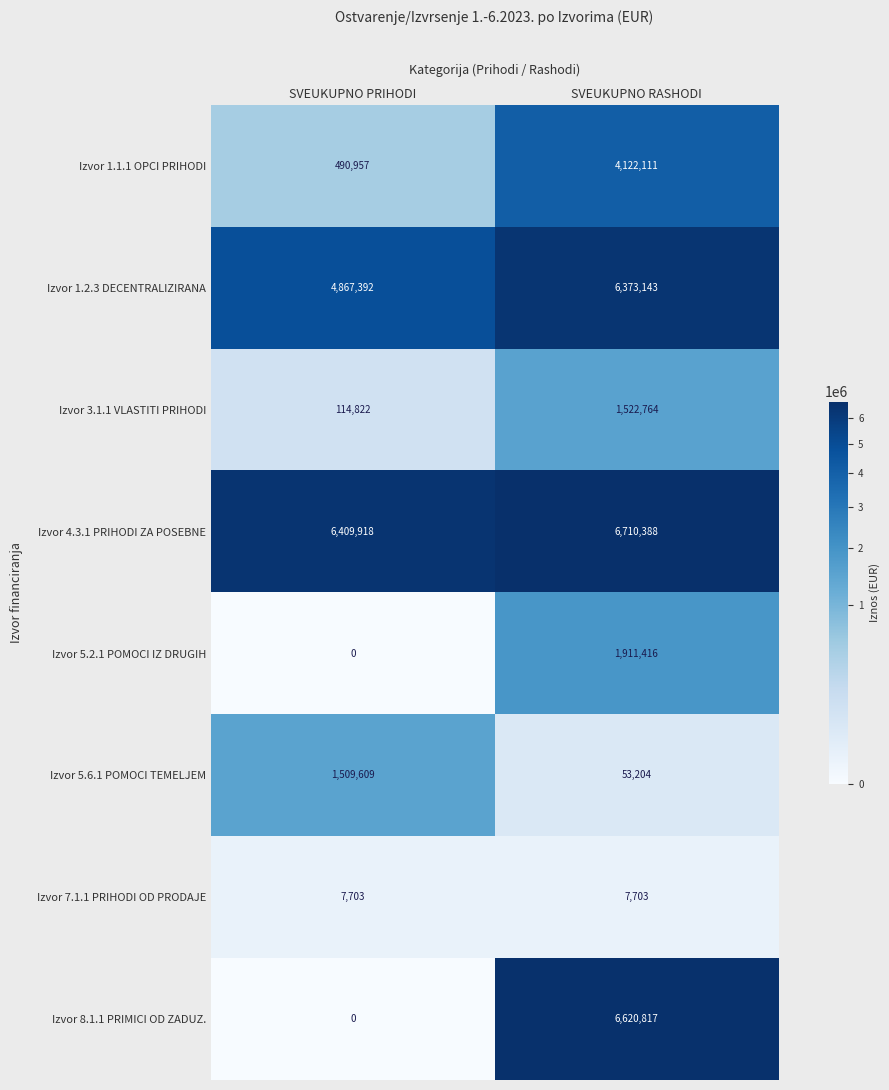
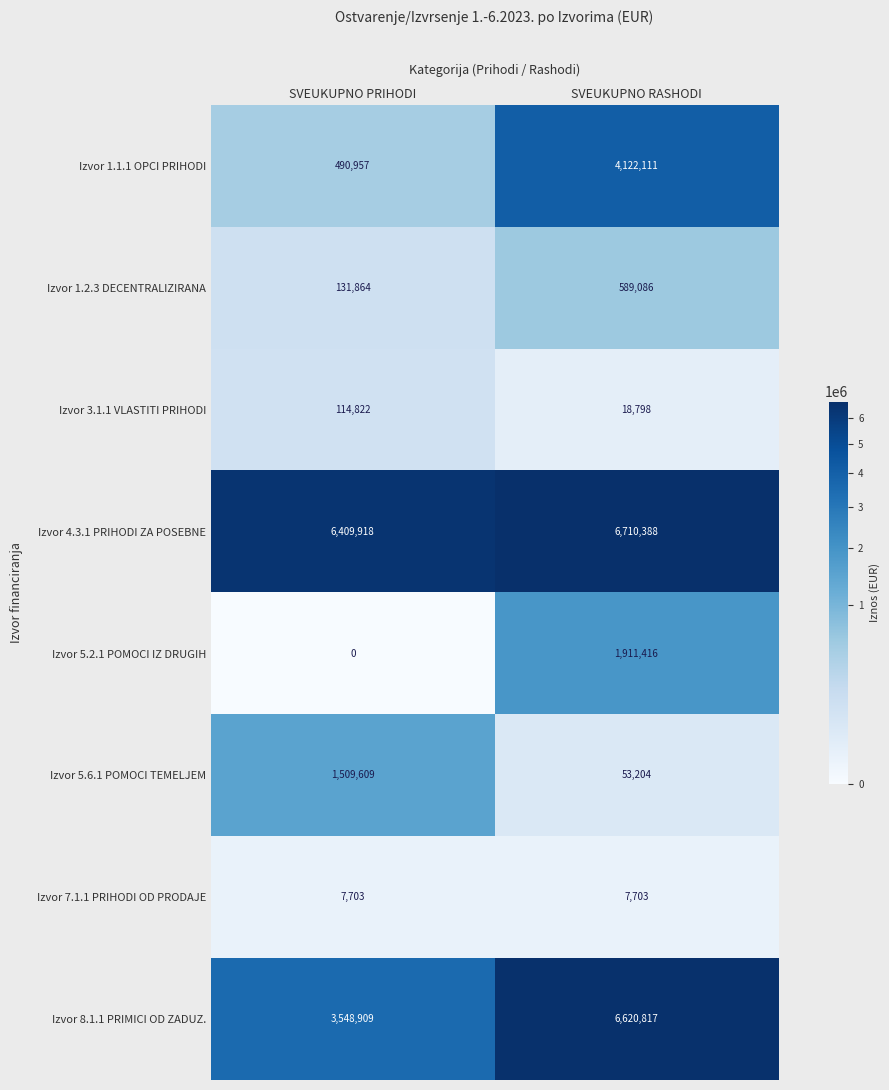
  {
    "Izvor 1.1.1 OPCI PRIHODI": {
      "SVEUKUPNO PRIHODI": "490,957",
      "SVEUKUPNO RASHODI": "4,122,111"
    },
    "Izvor 1.2.3 DECENTRALIZIRANA": {
-     "SVEUKUPNO PRIHODI": "4,867,392",
-     "SVEUKUPNO RASHODI": "6,373,143"
+     "SVEUKUPNO PRIHODI": "131,864",
+     "SVEUKUPNO RASHODI": "589,086"
    },
    "Izvor 3.1.1 VLASTITI PRIHODI": {
      "SVEUKUPNO PRIHODI": "114,822",
-     "SVEUKUPNO RASHODI": "1,522,764"
+     "SVEUKUPNO RASHODI": "18,798"
    },
    "Izvor 4.3.1 PRIHODI ZA POSEBNE": {
      "SVEUKUPNO PRIHODI": "6,409,918",
      "SVEUKUPNO RASHODI": "6,710,388"
    },
    "Izvor 5.2.1 POMOCI IZ DRUGIH": {
      "SVEUKUPNO PRIHODI": "0",
      "SVEUKUPNO RASHODI": "1,911,416"
    },
    "Izvor 5.6.1 POMOCI TEMELJEM": {
      "SVEUKUPNO PRIHODI": "1,509,609",
      "SVEUKUPNO RASHODI": "53,204"
    },
    "Izvor 7.1.1 PRIHODI OD PRODAJE": {
      "SVEUKUPNO PRIHODI": "7,703",
      "SVEUKUPNO RASHODI": "7,703"
    },
    "Izvor 8.1.1 PRIMICI OD ZADUZ.": {
-     "SVEUKUPNO PRIHODI": "0",
+     "SVEUKUPNO PRIHODI": "3,548,909",
      "SVEUKUPNO RASHODI": "6,620,817"
    }
  }
